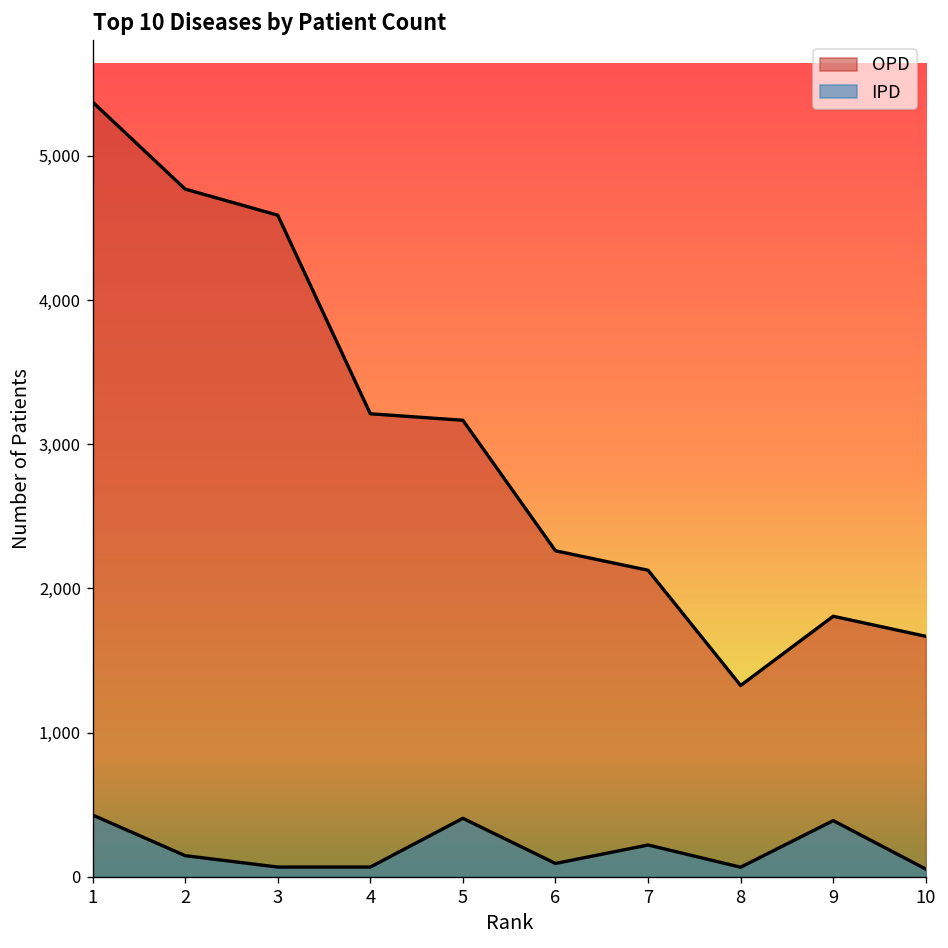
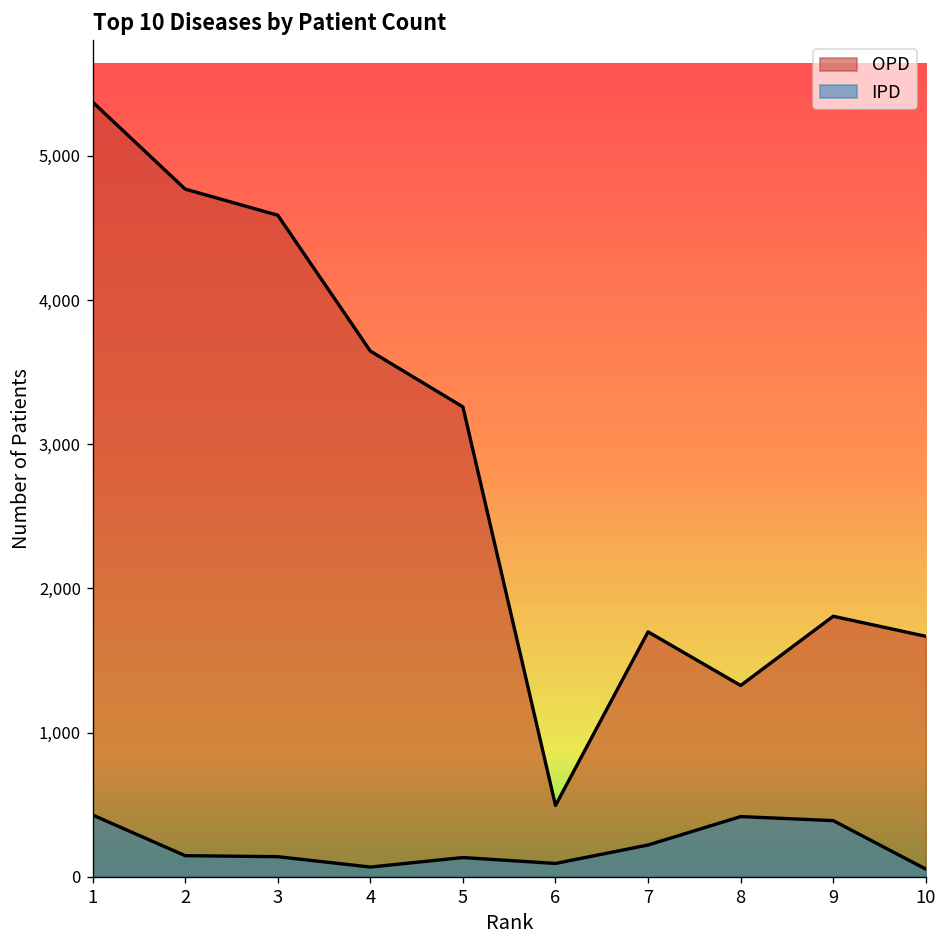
  {
    "OPD": {
      "1": "5,370",
      "2": "4,770",
      "3": "4,590",
-     "4": "3,210",
-     "5": "3,170",
-     "6": "2,260",
-     "7": "2,130",
+     "4": "3,650",
+     "5": "3,260",
+     "6": "500",
+     "7": "1,700",
      "8": "1,330",
      "9": "1,810",
      "10": "1,670"
    },
    "IPD": {
      "1": "430",
      "2": "150",
-     "3": "70",
+     "3": "140",
      "4": "70",
-     "5": "410",
+     "5": "130",
      "6": "90",
      "7": "220",
-     "8": "70",
+     "8": "420",
      "9": "390",
      "10": "50"
    }
  }
